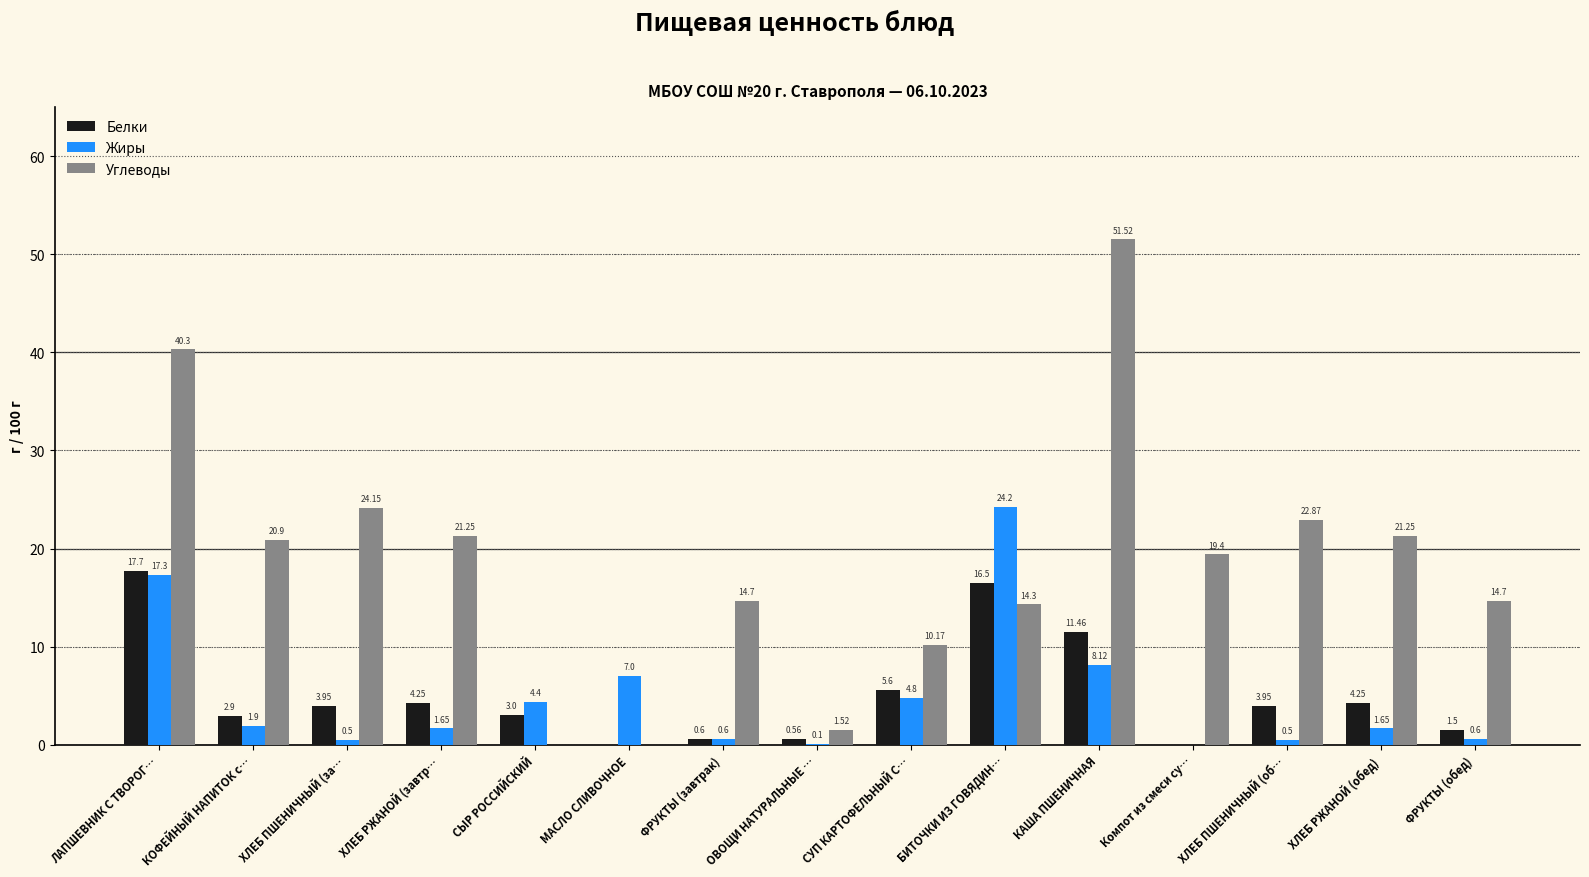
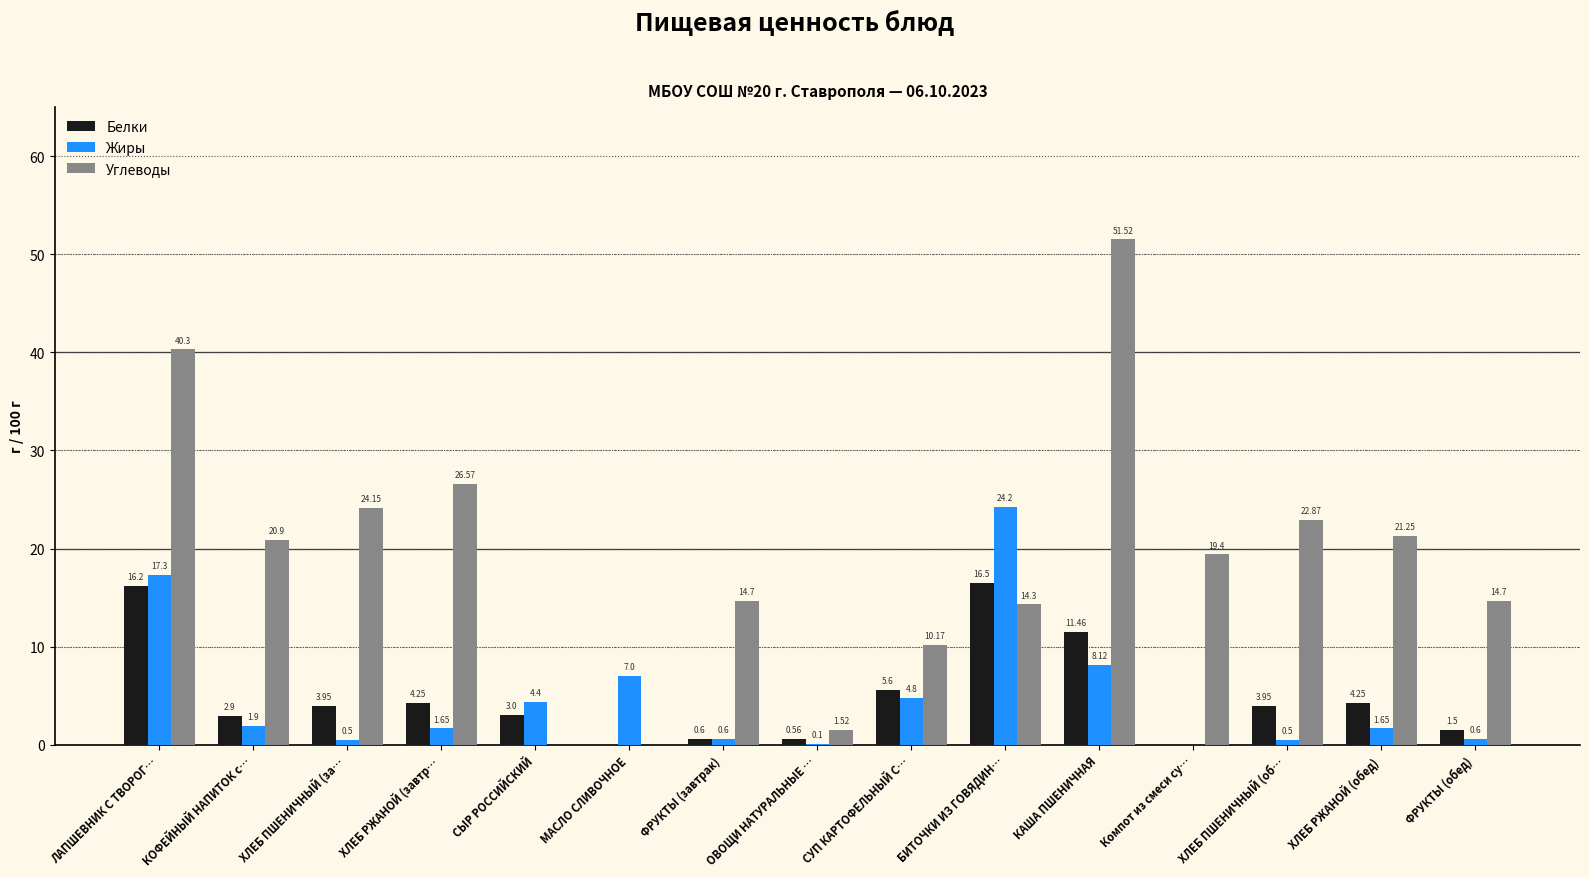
  {
    "Белки": {
-     "ЛАПШЕВНИК С ТВОРОГ…": 17.7,
+     "ЛАПШЕВНИК С ТВОРОГ…": 16.2,
      "КОФЕЙНЫЙ НАПИТОК с…": 2.9,
      "ХЛЕБ ПШЕНИЧНЫЙ (за…": 3.95,
      "ХЛЕБ РЖАНОЙ (завтр…": 4.25,
      "СЫР РОССИЙСКИЙ": 3.0,
      "ФРУКТЫ (завтрак)": 0.6,
      "ОВОЩИ НАТУРАЛЬНЫЕ …": 0.56,
      "СУП КАРТОФЕЛЬНЫЙ С…": 5.6,
      "БИТОЧКИ ИЗ ГОВЯДИН…": 16.5,
      "КАША ПШЕНИЧНАЯ": 11.46,
      "ХЛЕБ ПШЕНИЧНЫЙ (об…": 3.95,
      "ХЛЕБ РЖАНОЙ (обед)": 4.25,
      "ФРУКТЫ (обед)": 1.5
    },
    "Жиры": {
      "ЛАПШЕВНИК С ТВОРОГ…": 17.3,
      "КОФЕЙНЫЙ НАПИТОК с…": 1.9,
      "ХЛЕБ ПШЕНИЧНЫЙ (за…": 0.5,
      "ХЛЕБ РЖАНОЙ (завтр…": 1.65,
      "СЫР РОССИЙСКИЙ": 4.4,
      "МАСЛО СЛИВОЧНОЕ": 7.0,
      "ФРУКТЫ (завтрак)": 0.6,
      "ОВОЩИ НАТУРАЛЬНЫЕ …": 0.1,
      "СУП КАРТОФЕЛЬНЫЙ С…": 4.8,
      "БИТОЧКИ ИЗ ГОВЯДИН…": 24.2,
      "КАША ПШЕНИЧНАЯ": 8.12,
      "ХЛЕБ ПШЕНИЧНЫЙ (об…": 0.5,
      "ХЛЕБ РЖАНОЙ (обед)": 1.65,
      "ФРУКТЫ (обед)": 0.6
    },
    "Углеводы": {
      "ЛАПШЕВНИК С ТВОРОГ…": 40.3,
      "КОФЕЙНЫЙ НАПИТОК с…": 20.9,
      "ХЛЕБ ПШЕНИЧНЫЙ (за…": 24.15,
-     "ХЛЕБ РЖАНОЙ (завтр…": 21.25,
+     "ХЛЕБ РЖАНОЙ (завтр…": 26.57,
      "ФРУКТЫ (завтрак)": 14.7,
      "ОВОЩИ НАТУРАЛЬНЫЕ …": 1.52,
      "СУП КАРТОФЕЛЬНЫЙ С…": 10.17,
      "БИТОЧКИ ИЗ ГОВЯДИН…": 14.3,
      "КАША ПШЕНИЧНАЯ": 51.52,
      "Компот из смеси су…": 19.4,
      "ХЛЕБ ПШЕНИЧНЫЙ (об…": 22.87,
      "ХЛЕБ РЖАНОЙ (обед)": 21.25,
      "ФРУКТЫ (обед)": 14.7
    }
  }
